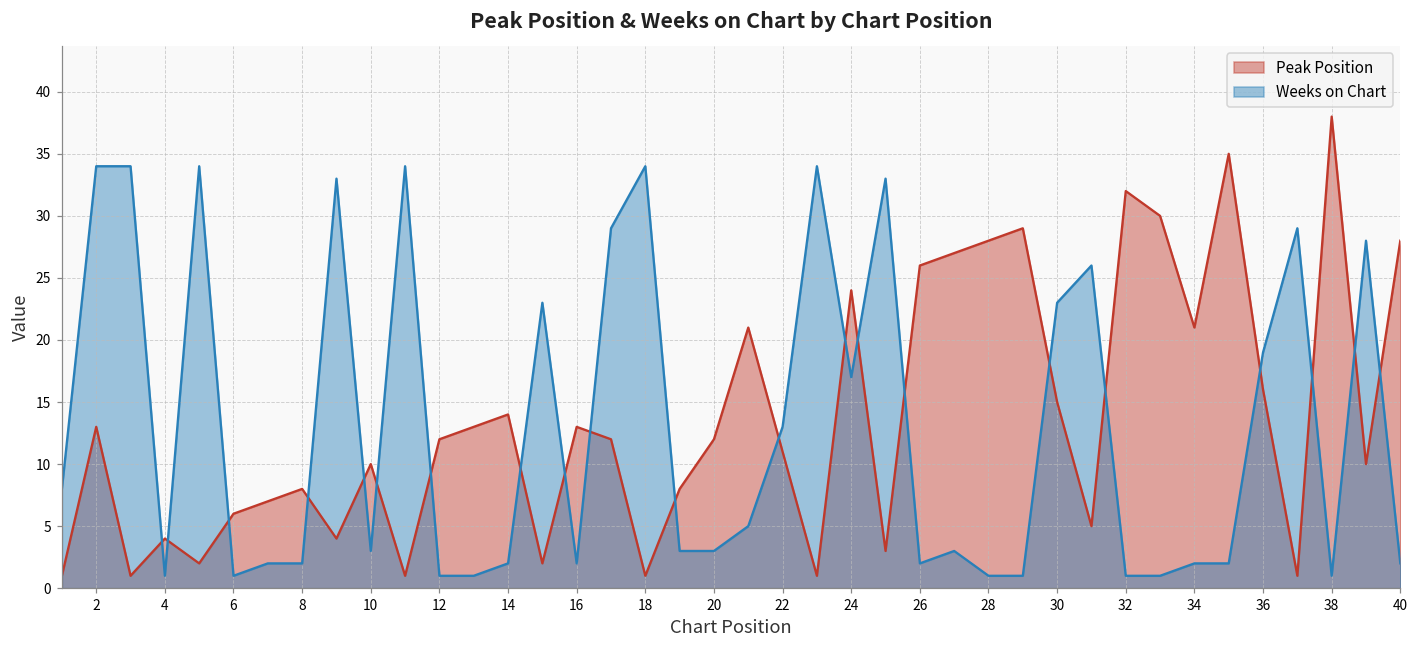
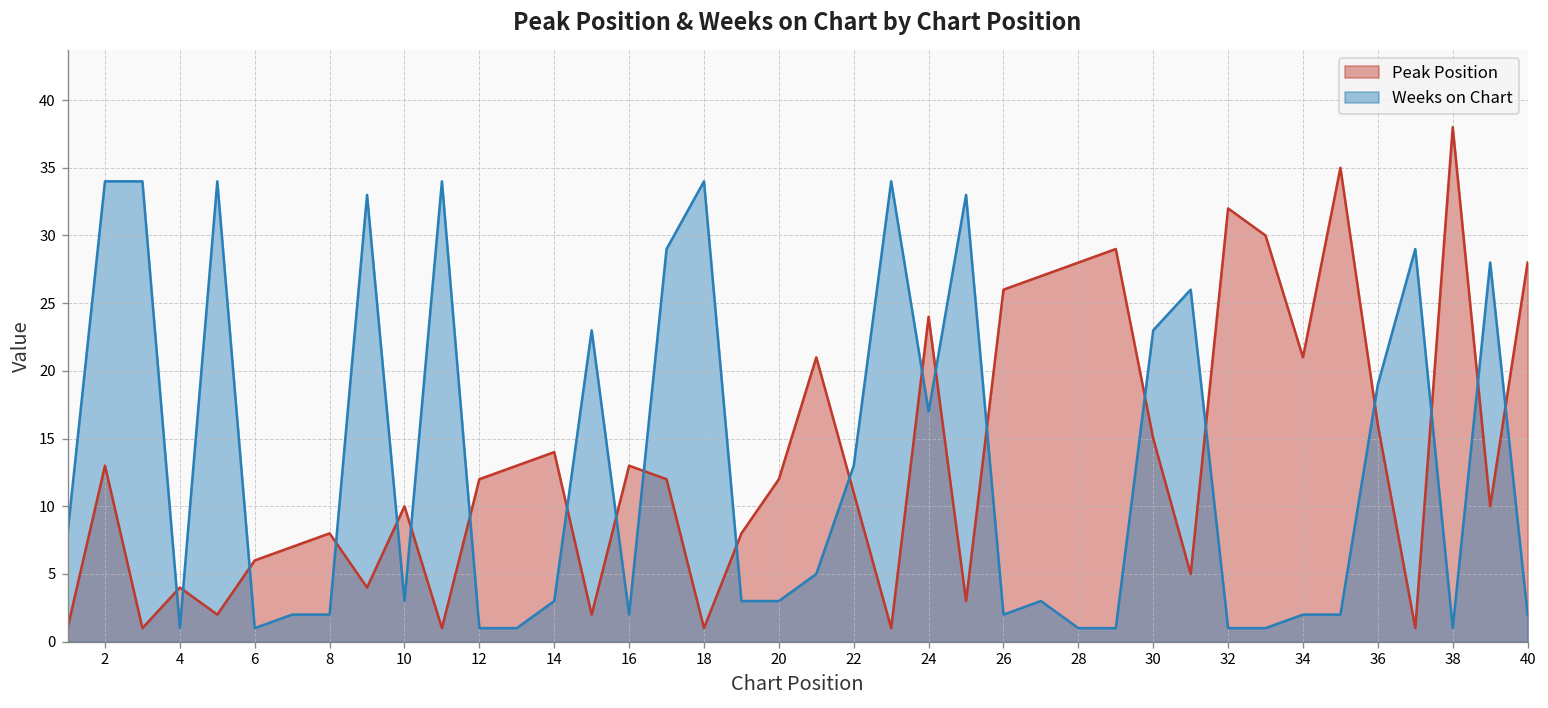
  {
    "Peak Position": {
      "2": 13,
      "4": 4,
      "6": 6,
      "8": 8,
      "10": 10,
      "12": 12,
      "14": 14,
      "16": 13,
      "18": 1,
      "20": 12,
      "22": 11,
      "24": 24,
      "26": 26,
      "28": 28,
      "30": 15,
      "32": 32,
      "34": 21,
      "36": 16,
      "38": 38,
      "40": 28
    },
    "Weeks on Chart": {
      "2": 34,
      "4": 1,
      "6": 1,
      "8": 2,
      "10": 3,
      "12": 1,
-     "14": 2,
+     "14": 3,
      "16": 2,
      "18": 34,
      "20": 3,
      "22": 13,
      "24": 17,
      "26": 2,
      "28": 1,
      "30": 23,
      "32": 1,
      "34": 2,
      "36": 19,
      "38": 1,
      "40": 2
    }
  }
